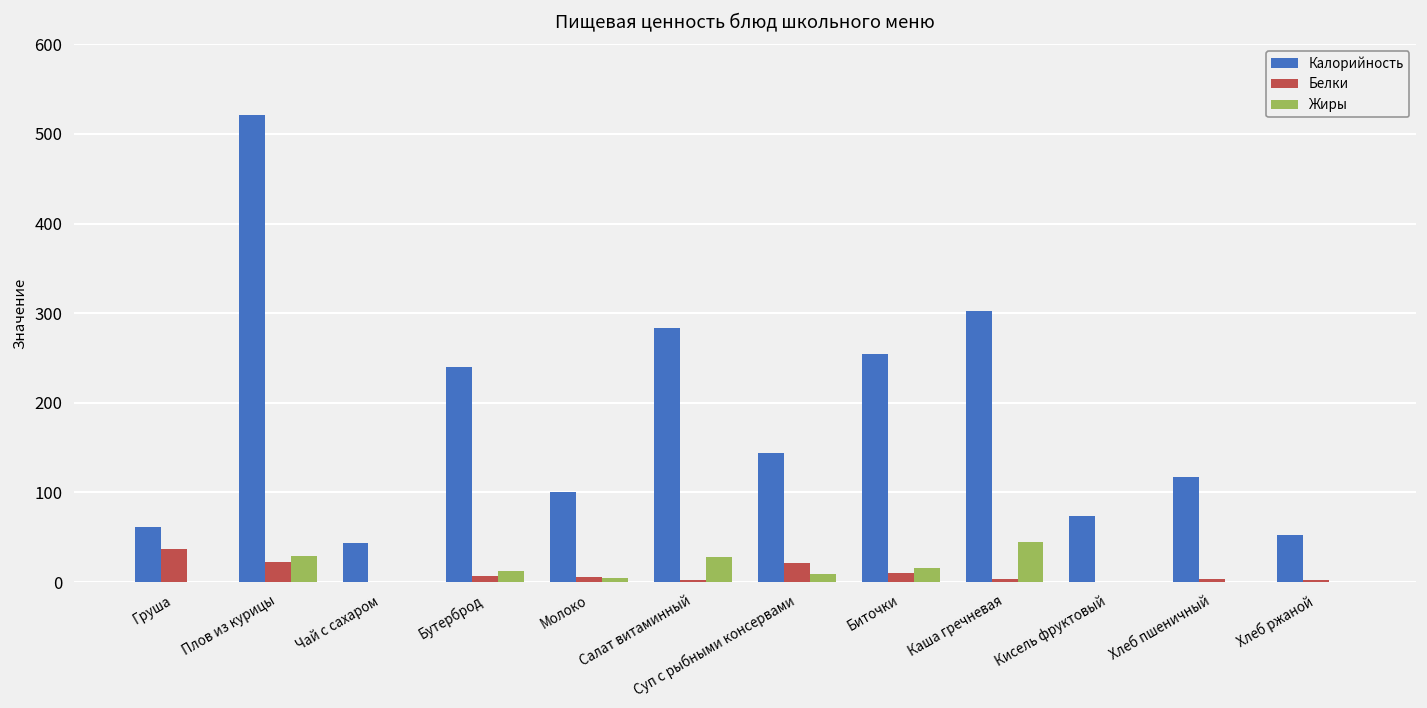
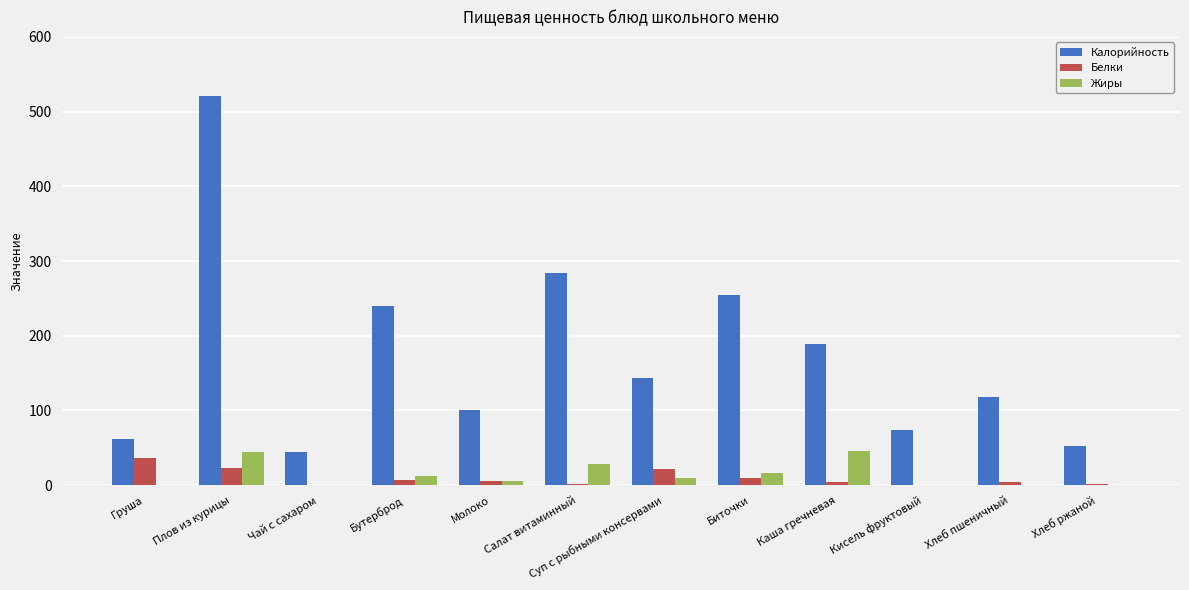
  {
    "Калорийность": {
      "Груша": 60,
      "Плов из курицы": 520,
      "Чай с сахаром": 40,
      "Бутерброд": 240,
      "Молоко": 100,
      "Салат витаминный": 280,
      "Суп с рыбными консервами": 140,
      "Биточки": 260,
-     "Каша гречневая": 300,
+     "Каша гречневая": 190,
      "Кисель фруктовый": 70,
      "Хлеб пшеничный": 120,
      "Хлеб ржаной": 50
    },
    "Белки": {
      "Груша": 40,
      "Плов из курицы": 20,
      "Бутерброд": 10,
      "Молоко": 10,
      "Суп с рыбными консервами": 20,
      "Биточки": 10,
      "Каша гречневая": 0,
      "Хлеб пшеничный": 0
    },
    "Жиры": {
-     "Плов из курицы": 30,
+     "Плов из курицы": 40,
      "Чай с сахаром": 0,
      "Бутерброд": 10,
      "Молоко": 10,
      "Салат витаминный": 30,
      "Суп с рыбными консервами": 10,
      "Биточки": 20,
      "Каша гречневая": 50
    }
  }
